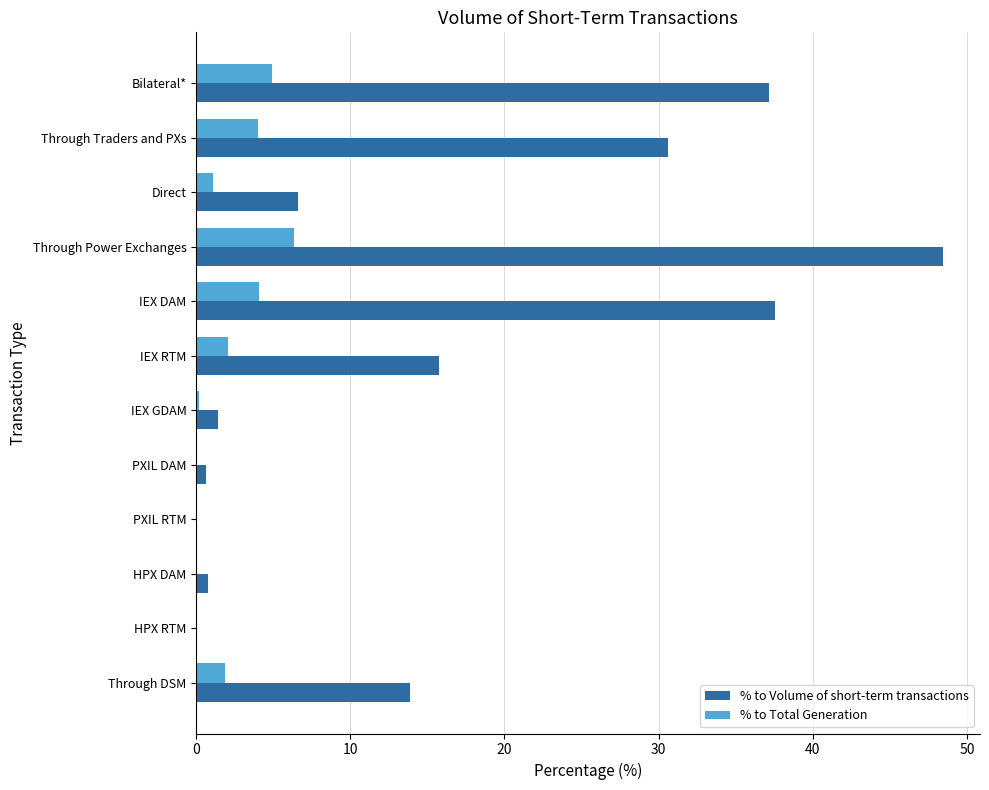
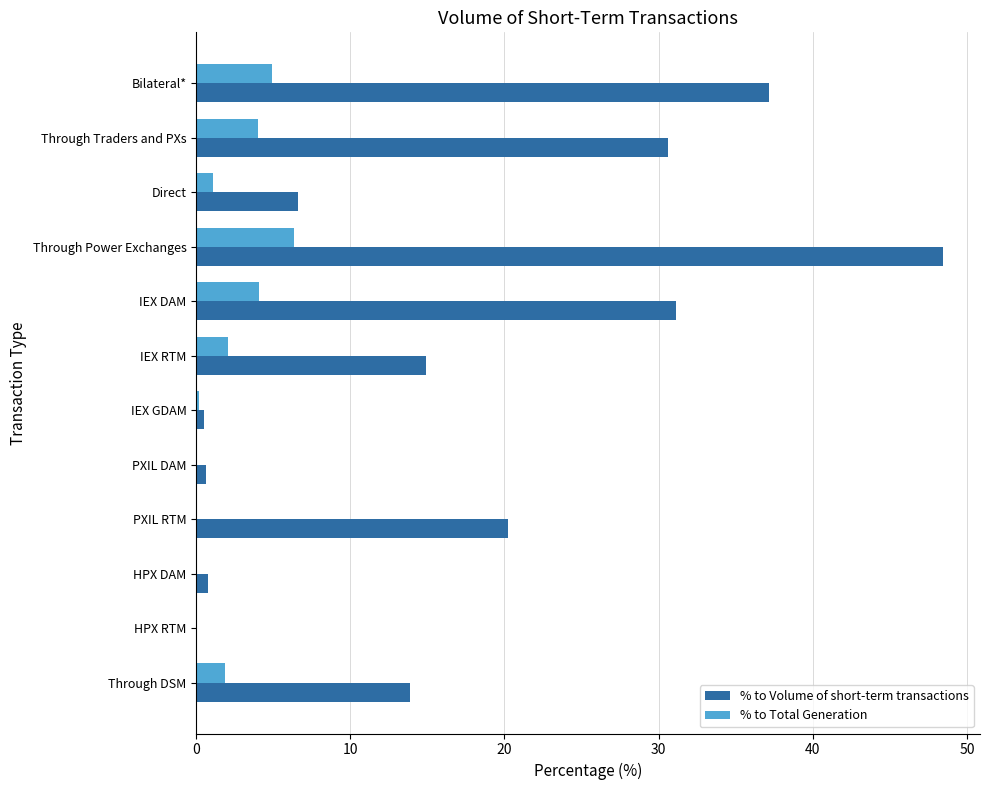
  {
    "% to Volume of short-term transactions": {
      "Bilateral*": 37.2,
      "Through Traders and PXs": 30.6,
      "Direct": 6.6,
      "Through Power Exchanges": 48.4,
-     "IEX DAM": 37.5,
-     "IEX RTM": 15.7,
-     "IEX GDAM": 1.4,
+     "IEX DAM": 31.1,
+     "IEX RTM": 14.9,
+     "IEX GDAM": 0.5,
      "PXIL DAM": 0.6,
-     "PXIL RTM": 0.0,
+     "PXIL RTM": 20.2,
      "HPX DAM": 0.8,
      "Through DSM": 13.9
    },
    "% to Total Generation": {
      "Bilateral*": 4.9,
      "Through Traders and PXs": 4.0,
      "Direct": 1.1,
      "Through Power Exchanges": 6.4,
      "IEX DAM": 4.1,
      "IEX RTM": 2.1,
      "IEX GDAM": 0.2,
      "Through DSM": 1.9
    }
  }
